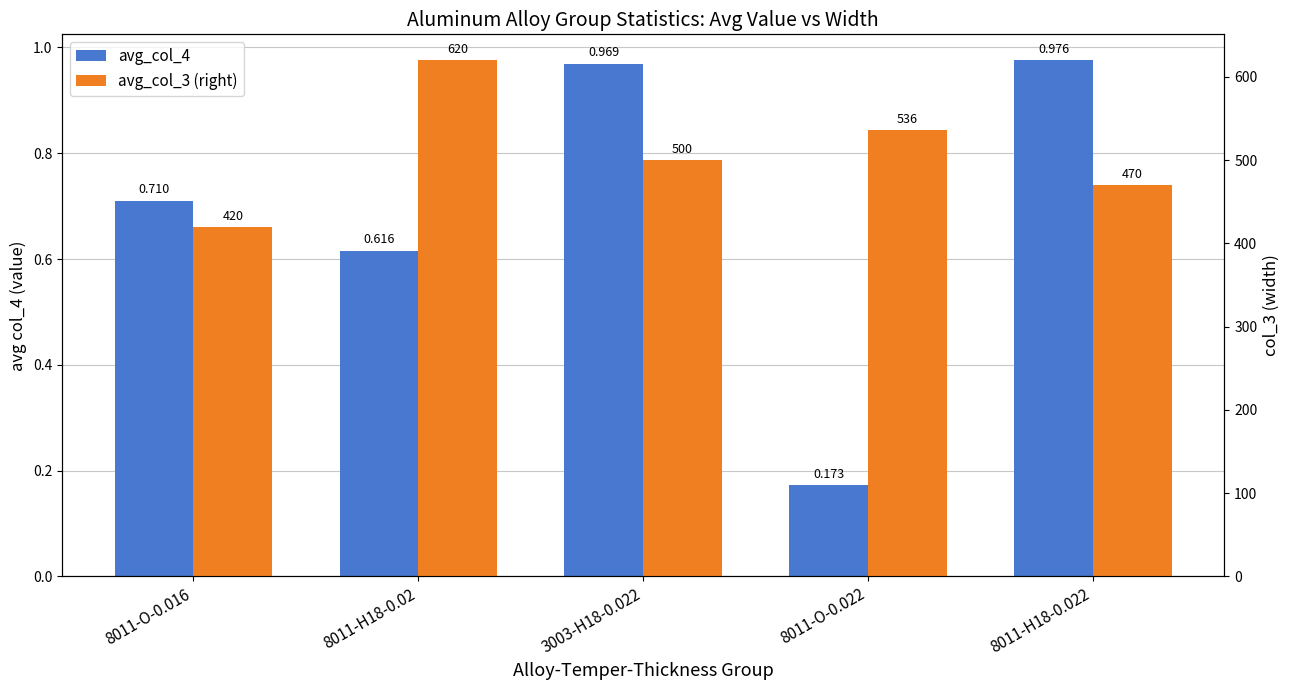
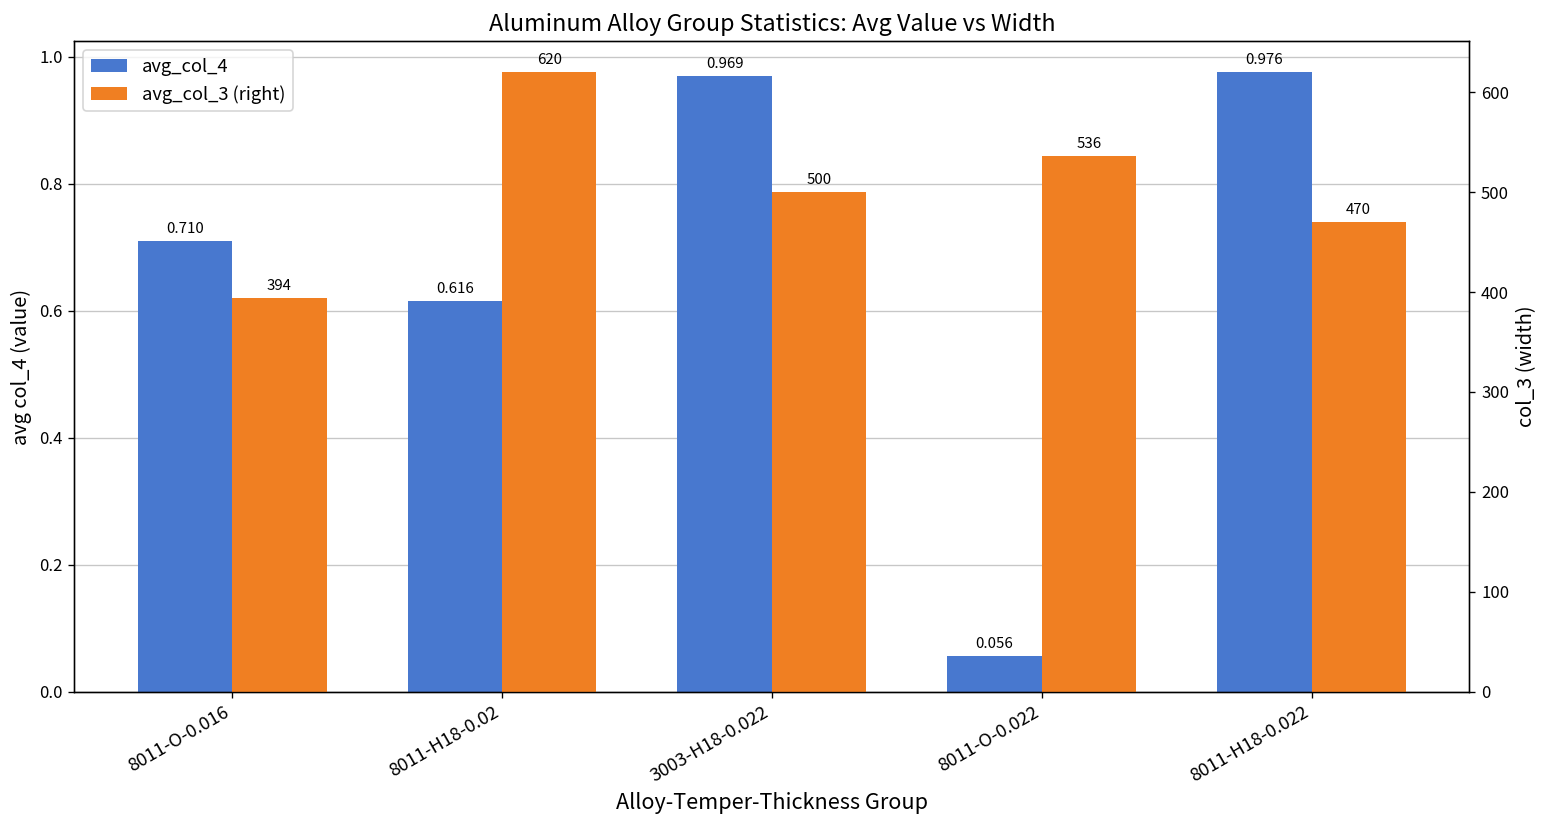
  {
    "avg_col_4": {
      "8011-O-0.016": 0.710,
      "8011-H18-0.02": 0.616,
      "3003-H18-0.022": 0.969,
-     "8011-O-0.022": 0.173,
+     "8011-O-0.022": 0.056,
      "8011-H18-0.022": 0.976
    },
    "avg_col_3 (right)": {
-     "8011-O-0.016": 420,
+     "8011-O-0.016": 394,
      "8011-H18-0.02": 620,
      "3003-H18-0.022": 500,
      "8011-O-0.022": 536,
      "8011-H18-0.022": 470
    }
  }
